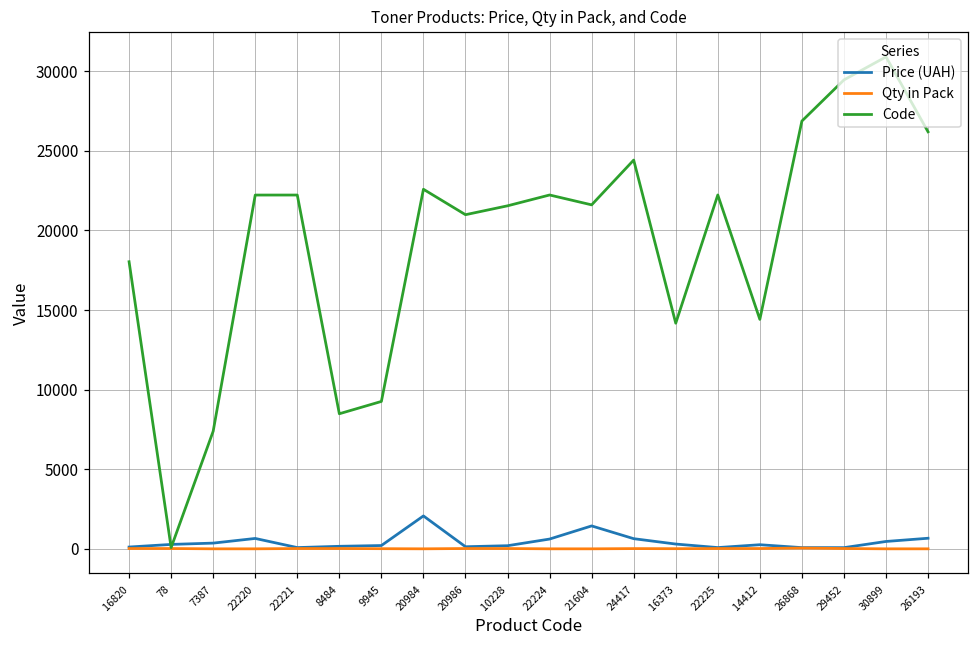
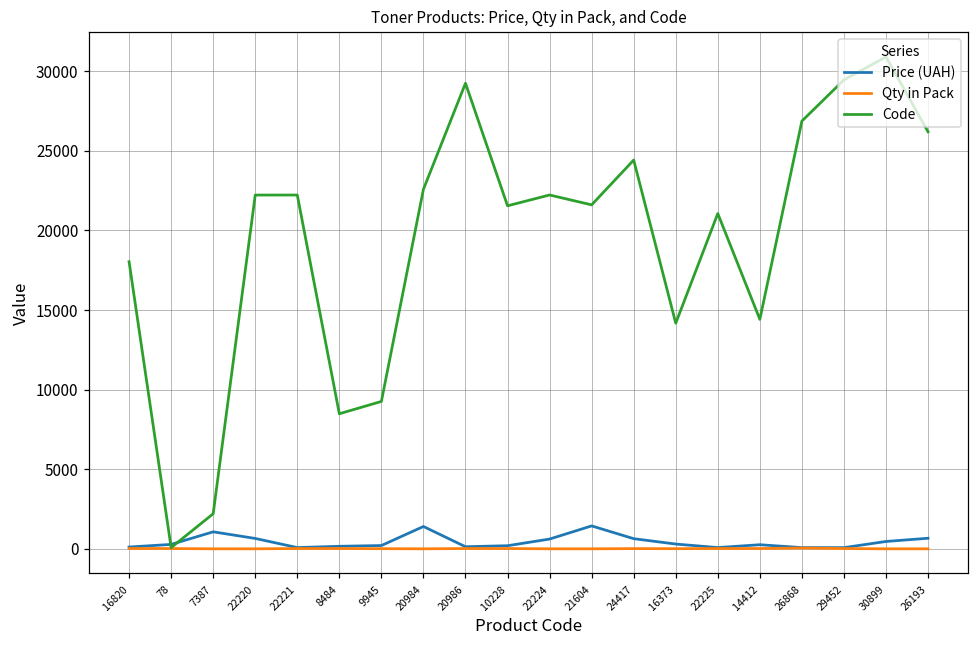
  {
    "Price (UAH)": {
      "78": 300,
-     "7387": 400,
+     "7387": 1100,
      "22220": 700,
      "9945": 200,
-     "20984": 2100,
+     "20984": 1400,
      "10228": 200,
      "22224": 600,
      "21604": 1400,
      "24417": 600,
      "16373": 300,
      "14412": 300,
      "30899": 500,
      "26193": 700
    },
    "Qty in Pack": {
      "7387": 0,
      "22220": 0,
      "9945": 0,
      "20984": 0,
      "10228": 0,
      "22224": 0,
      "21604": 0,
      "24417": 0,
      "16373": 0,
      "14412": 0,
      "30899": 0,
      "26193": 0
    },
    "Code": {
      "16820": 18000,
-     "7387": 7400,
+     "7387": 2200,
      "22220": 22200,
      "22221": 22200,
      "8484": 8500,
      "9945": 9300,
      "20984": 22600,
-     "20986": 21000,
+     "20986": 29200,
      "10228": 21500,
      "22224": 22200,
      "21604": 21600,
      "24417": 24400,
      "16373": 14200,
-     "22225": 22200,
+     "22225": 21100,
      "14412": 14400,
      "26868": 26900,
      "26193": 26200
    }
  }
